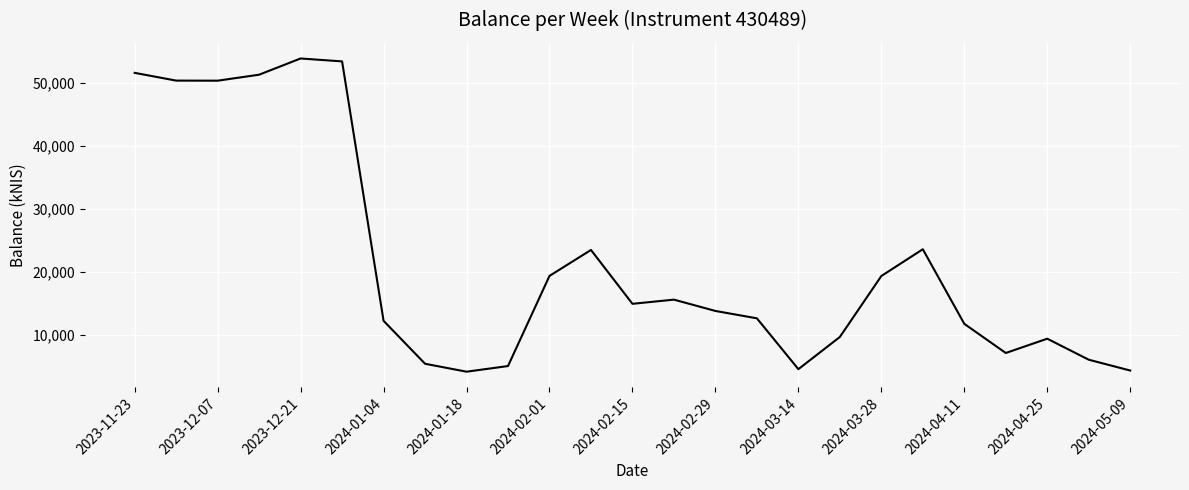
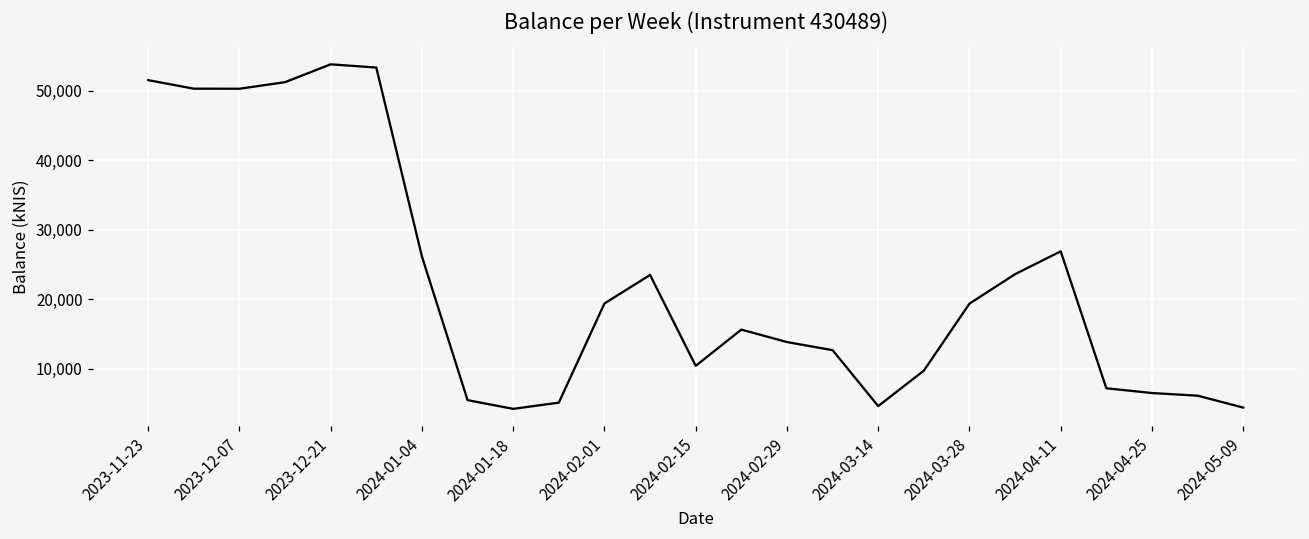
  {
    "2023-11-23": "52,000",
    "2023-12-07": "50,000",
    "2023-12-21": "54,000",
-   "2024-01-04": "12,000",
+   "2024-01-04": "26,000",
    "2024-01-18": "4,000",
    "2024-02-01": "19,000",
-   "2024-02-15": "15,000",
+   "2024-02-15": "10,000",
    "2024-02-29": "14,000",
    "2024-03-14": "5,000",
    "2024-03-28": "19,000",
-   "2024-04-11": "12,000",
-   "2024-04-25": "9,000",
+   "2024-04-11": "27,000",
+   "2024-04-25": "7,000",
    "2024-05-09": "4,000"
  }
